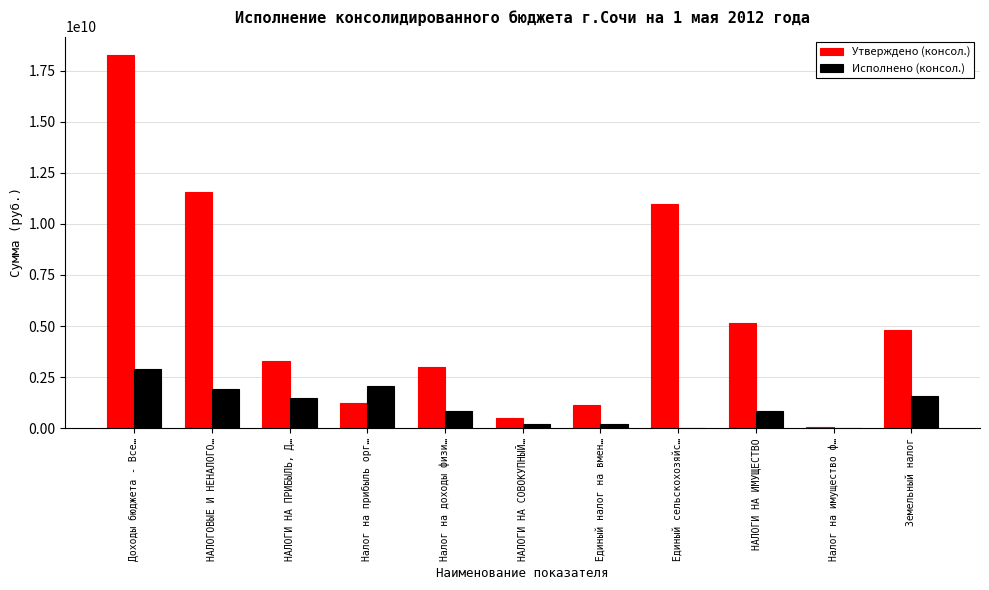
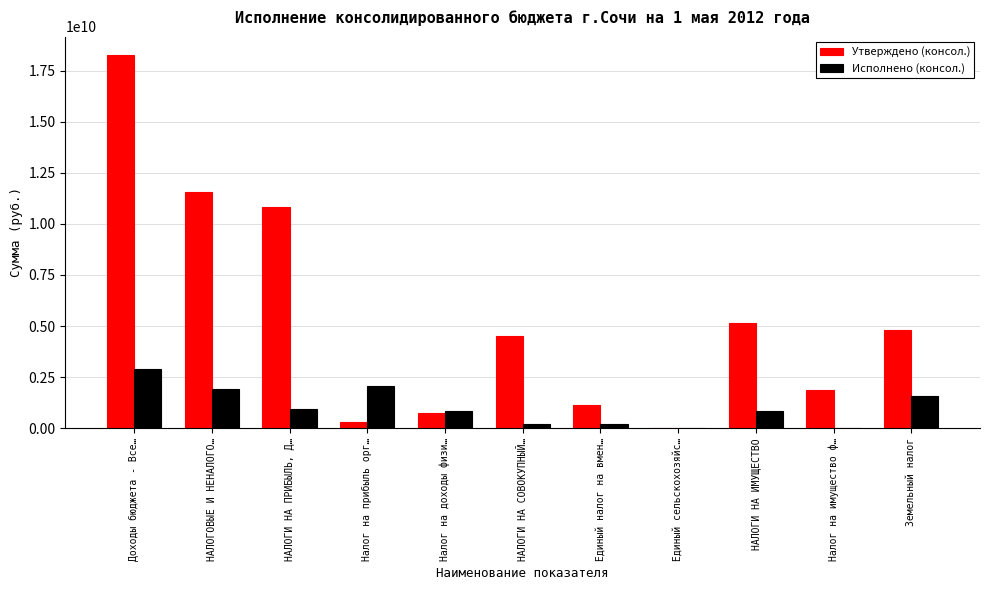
  {
    "Утверждено (консол.)": {
      "Доходы бюджета - Все…": 18300000000,
      "НАЛОГОВЫЕ И НЕНАЛОГО…": 11600000000,
-     "НАЛОГИ НА ПРИБЫЛЬ, Д…": 3300000000,
-     "Налог на прибыль орг…": 1300000000,
-     "Налог на доходы физи…": 3000000000,
-     "НАЛОГИ НА СОВОКУПНЫЙ…": 500000000,
+     "НАЛОГИ НА ПРИБЫЛЬ, Д…": 10800000000,
+     "Налог на прибыль орг…": 300000000,
+     "Налог на доходы физи…": 700000000,
+     "НАЛОГИ НА СОВОКУПНЫЙ…": 4500000000,
      "Единый налог на вмен…": 1200000000,
-     "Единый сельскохозяйс…": 11000000000,
+     "Единый сельскохозяйс…": 0,
      "НАЛОГИ НА ИМУЩЕСТВО": 5100000000,
-     "Налог на имущество ф…": 0,
+     "Налог на имущество ф…": 1900000000,
      "Земельный налог": 4800000000
    },
    "Исполнено (консол.)": {
      "Доходы бюджета - Все…": 2900000000,
      "НАЛОГОВЫЕ И НЕНАЛОГО…": 1900000000,
-     "НАЛОГИ НА ПРИБЫЛЬ, Д…": 1500000000,
+     "НАЛОГИ НА ПРИБЫЛЬ, Д…": 900000000,
      "Налог на прибыль орг…": 2100000000,
      "Налог на доходы физи…": 800000000,
      "НАЛОГИ НА СОВОКУПНЫЙ…": 200000000,
      "Единый налог на вмен…": 200000000,
      "НАЛОГИ НА ИМУЩЕСТВО": 800000000,
      "Земельный налог": 1600000000
    }
  }
